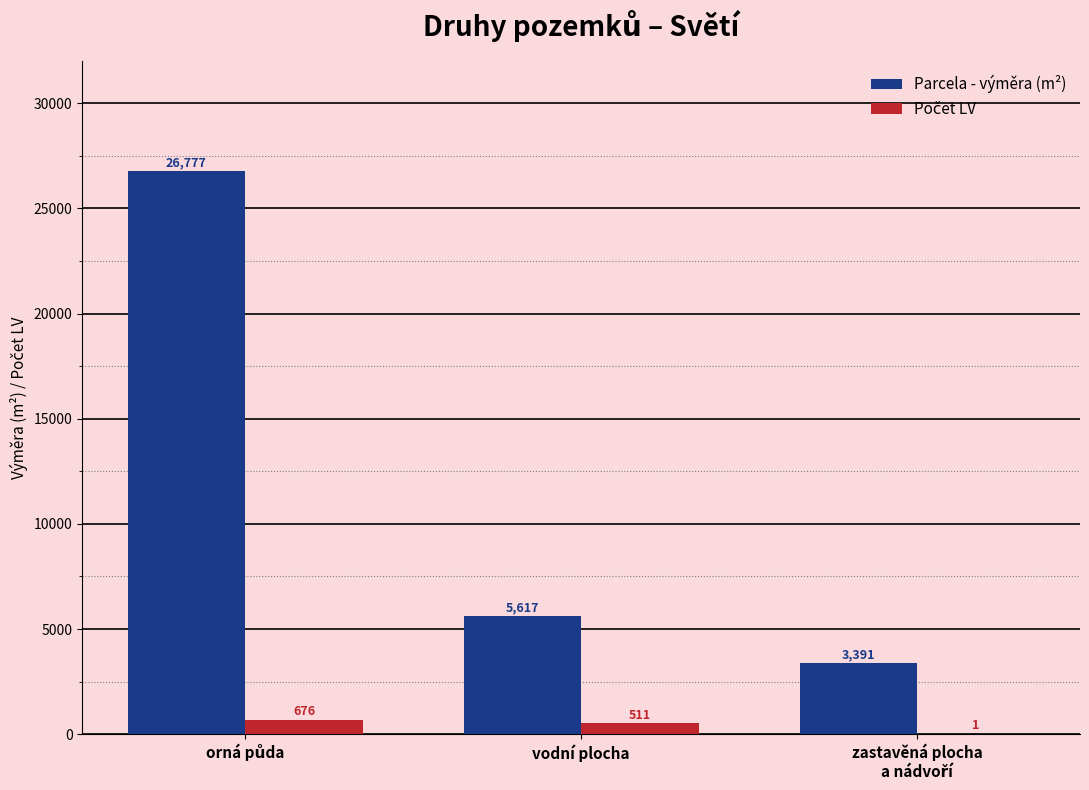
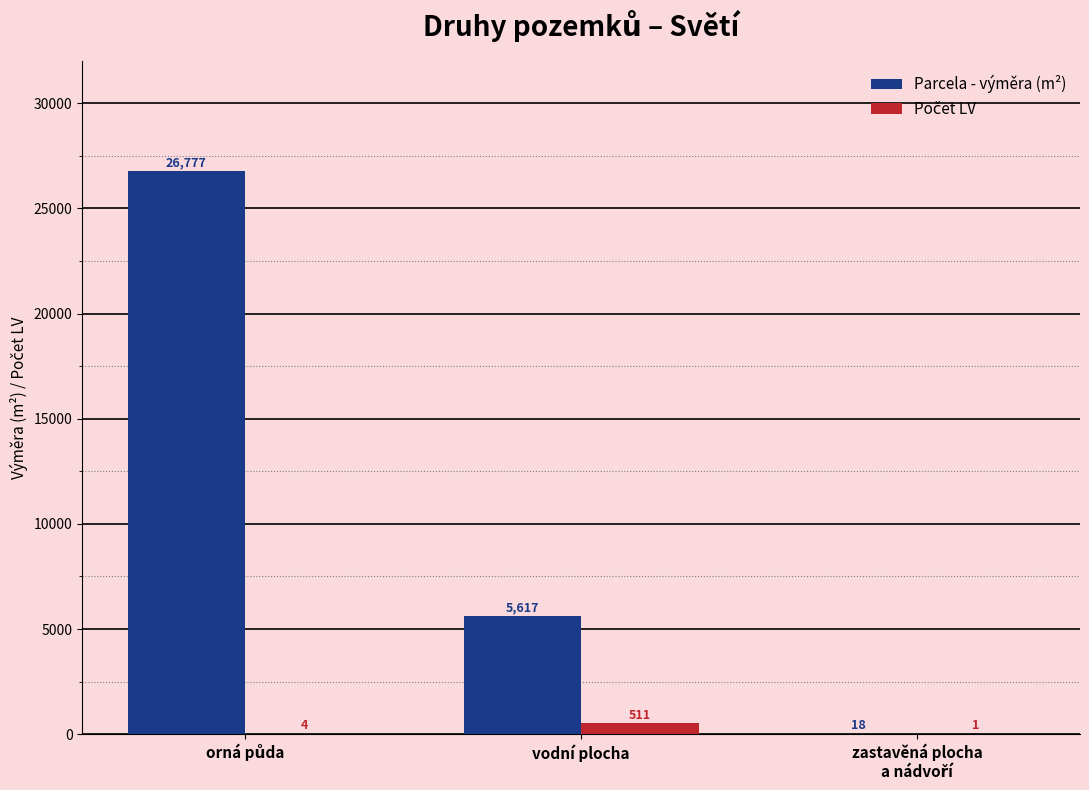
  {
    "Parcela - výměra (m²)": {
      "orná půda": "26,777",
      "vodní plocha": "5,617",
-     "zastavěná plocha a nádvoří": "3,391"
+     "zastavěná plocha a nádvoří": "18"
    },
    "Počet LV": {
-     "orná půda": "676",
+     "orná půda": "4",
      "vodní plocha": "511",
      "zastavěná plocha a nádvoří": "1"
    }
  }
